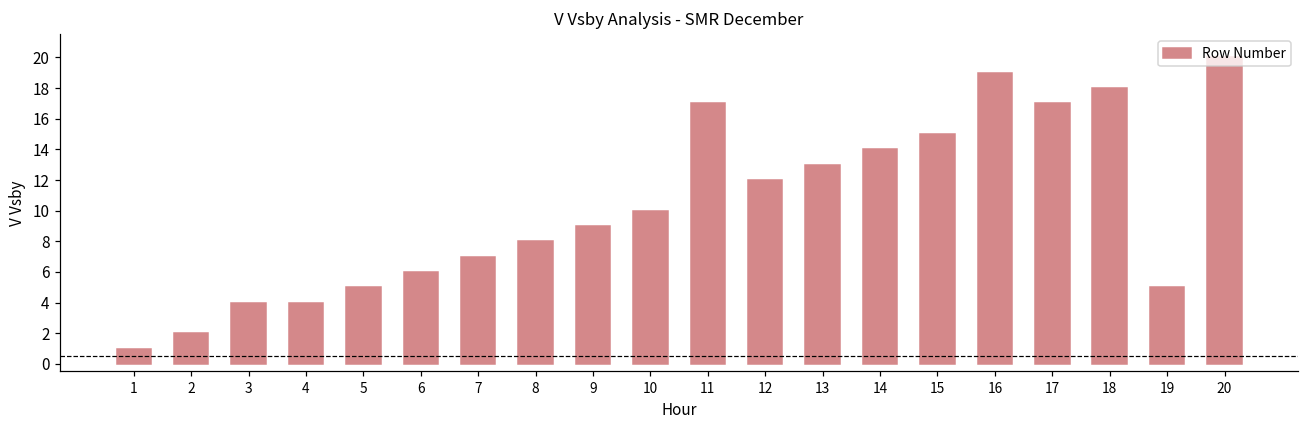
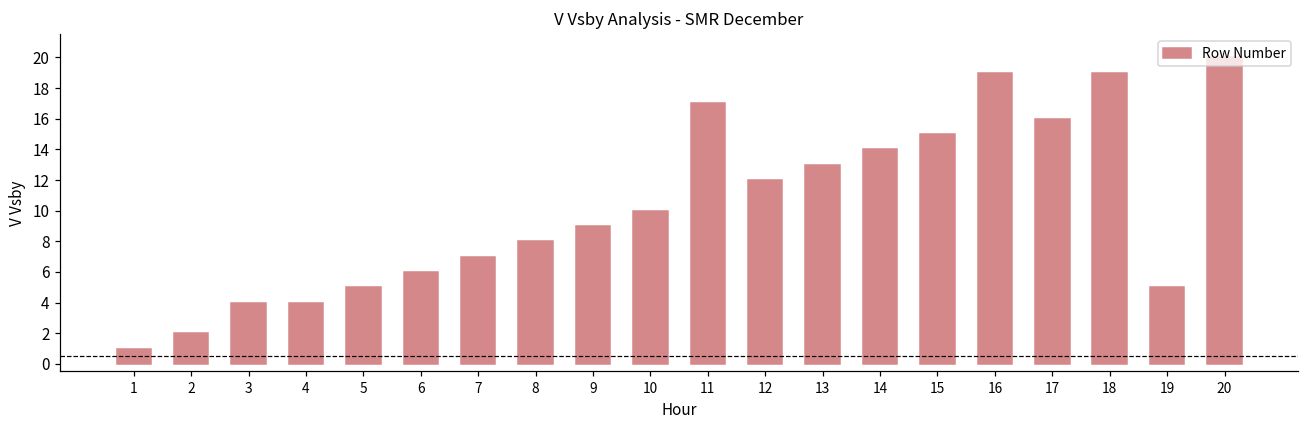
  {
    "1": 1,
    "2": 2,
    "3": 4,
    "4": 4,
    "5": 5,
    "6": 6,
    "7": 7,
    "8": 8,
    "9": 9,
    "10": 10,
    "11": 17,
    "12": 12,
    "13": 13,
    "14": 14,
    "15": 15,
    "16": 19,
-   "17": 17,
-   "18": 18,
+   "17": 16,
+   "18": 19,
    "19": 5
  }
